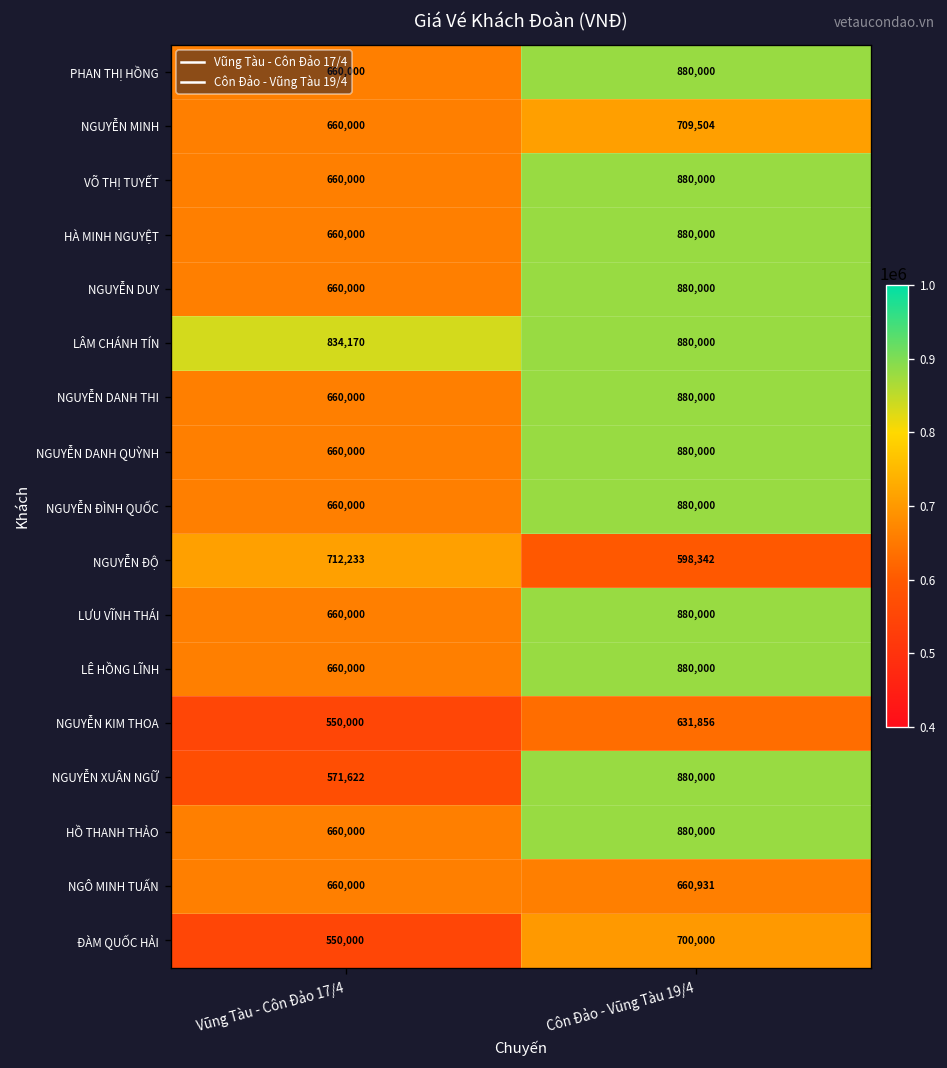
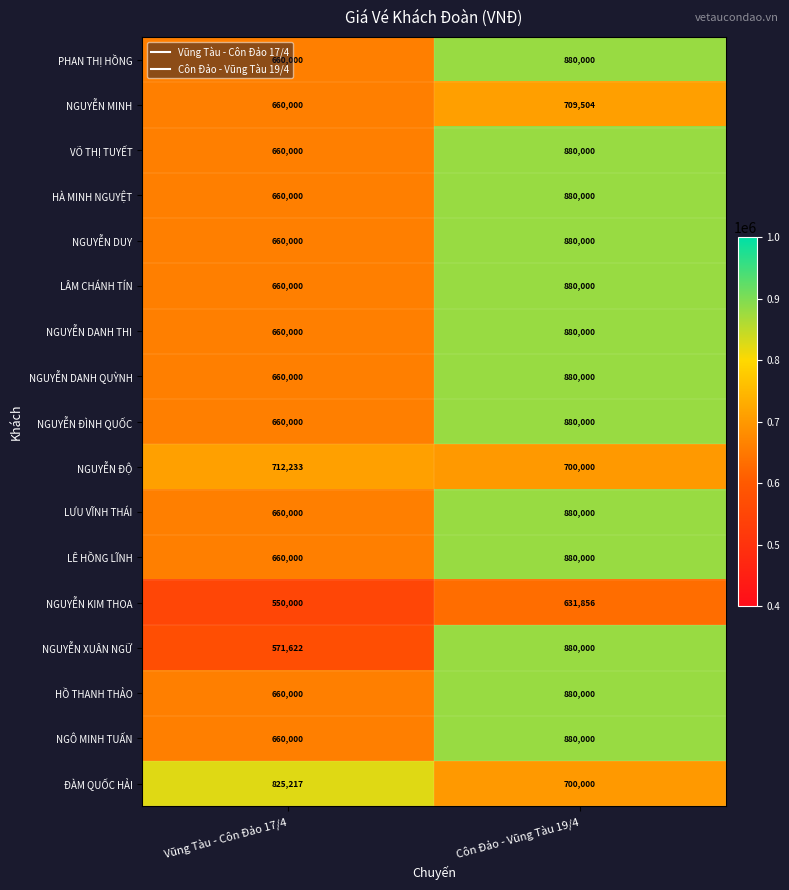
  {
    "PHAN THỊ HỒNG": {
      "Côn Đảo - Vũng Tàu 19/4": "880,000"
    },
    "NGUYỄN MINH": {
      "Vũng Tàu - Côn Đảo 17/4": "660,000",
      "Côn Đảo - Vũng Tàu 19/4": "709,504"
    },
    "VÕ THỊ TUYẾT": {
      "Vũng Tàu - Côn Đảo 17/4": "660,000",
      "Côn Đảo - Vũng Tàu 19/4": "880,000"
    },
    "HÀ MINH NGUYỆT": {
      "Vũng Tàu - Côn Đảo 17/4": "660,000",
      "Côn Đảo - Vũng Tàu 19/4": "880,000"
    },
    "NGUYỄN DUY": {
      "Vũng Tàu - Côn Đảo 17/4": "660,000",
      "Côn Đảo - Vũng Tàu 19/4": "880,000"
    },
    "LÂM CHÁNH TÍN": {
-     "Vũng Tàu - Côn Đảo 17/4": "834,170",
+     "Vũng Tàu - Côn Đảo 17/4": "660,000",
      "Côn Đảo - Vũng Tàu 19/4": "880,000"
    },
    "NGUYỄN DANH THI": {
      "Vũng Tàu - Côn Đảo 17/4": "660,000",
      "Côn Đảo - Vũng Tàu 19/4": "880,000"
    },
    "NGUYỄN DANH QUỲNH": {
      "Vũng Tàu - Côn Đảo 17/4": "660,000",
      "Côn Đảo - Vũng Tàu 19/4": "880,000"
    },
    "NGUYỄN ĐÌNH QUỐC": {
      "Vũng Tàu - Côn Đảo 17/4": "660,000",
      "Côn Đảo - Vũng Tàu 19/4": "880,000"
    },
    "NGUYỄN ĐỘ": {
      "Vũng Tàu - Côn Đảo 17/4": "712,233",
-     "Côn Đảo - Vũng Tàu 19/4": "598,342"
+     "Côn Đảo - Vũng Tàu 19/4": "700,000"
    },
    "LƯU VĨNH THÁI": {
      "Vũng Tàu - Côn Đảo 17/4": "660,000",
      "Côn Đảo - Vũng Tàu 19/4": "880,000"
    },
    "LÊ HỒNG LĨNH": {
      "Vũng Tàu - Côn Đảo 17/4": "660,000",
      "Côn Đảo - Vũng Tàu 19/4": "880,000"
    },
    "NGUYỄN KIM THOA": {
      "Vũng Tàu - Côn Đảo 17/4": "550,000",
      "Côn Đảo - Vũng Tàu 19/4": "631,856"
    },
    "NGUYỄN XUÂN NGỮ": {
      "Vũng Tàu - Côn Đảo 17/4": "571,622",
      "Côn Đảo - Vũng Tàu 19/4": "880,000"
    },
    "HỒ THANH THẢO": {
      "Vũng Tàu - Côn Đảo 17/4": "660,000",
      "Côn Đảo - Vũng Tàu 19/4": "880,000"
    },
    "NGÔ MINH TUẤN": {
      "Vũng Tàu - Côn Đảo 17/4": "660,000",
-     "Côn Đảo - Vũng Tàu 19/4": "660,931"
+     "Côn Đảo - Vũng Tàu 19/4": "880,000"
    },
    "ĐÀM QUỐC HẢI": {
-     "Vũng Tàu - Côn Đảo 17/4": "550,000",
+     "Vũng Tàu - Côn Đảo 17/4": "825,217",
      "Côn Đảo - Vũng Tàu 19/4": "700,000"
    }
  }
